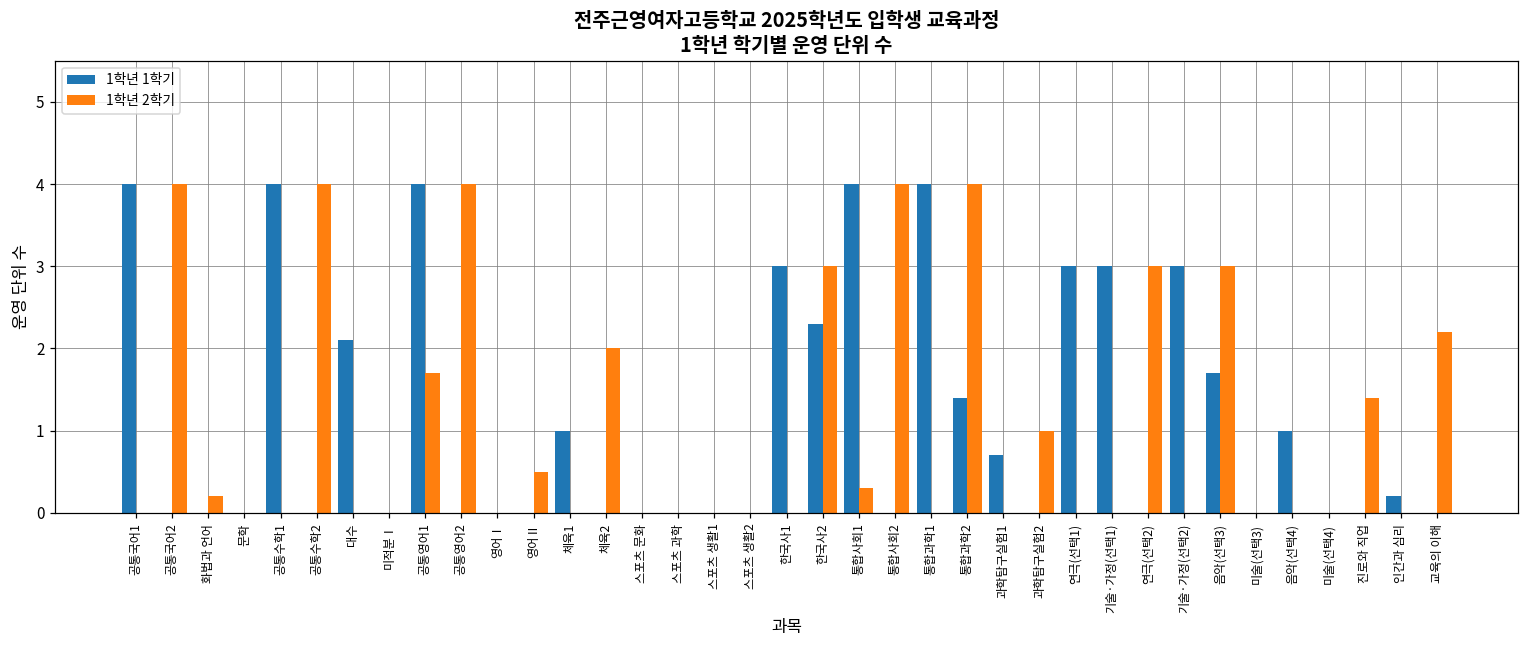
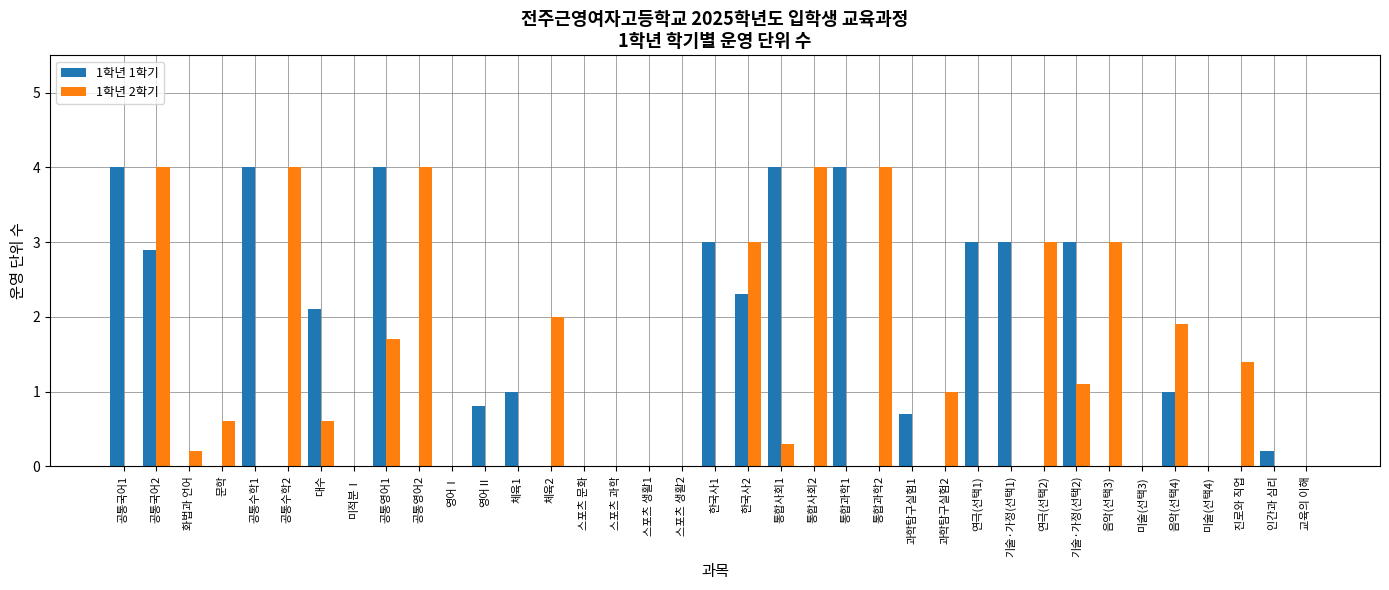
  {
    "1학년 1학기": {
      "공통국어1": 4.0,
-     "공통국어2": 0.0,
+     "공통국어2": 2.9,
      "화법과 언어": 0.0,
      "문학": 0.0,
      "공통수학1": 4.0,
      "공통수학2": 0.0,
      "대수": 2.1,
      "미적분Ⅰ": 0.0,
      "공통영어1": 4.0,
      "공통영어2": 0.0,
      "영어Ⅰ": 0.0,
-     "영어Ⅱ": 0.0,
+     "영어Ⅱ": 0.8,
      "체육1": 1.0,
      "체육2": 0.0,
      "스포츠 문화": 0.0,
      "스포츠 과학": 0.0,
      "스포츠 생활1": 0.0,
      "스포츠 생활2": 0.0,
      "한국사1": 3.0,
      "한국사2": 2.3,
      "통합사회1": 4.0,
      "통합사회2": 0.0,
      "통합과학1": 4.0,
-     "통합과학2": 1.4,
+     "통합과학2": 0.0,
      "과학탐구실험1": 0.7,
      "과학탐구실험2": 0.0,
      "연극(선택1)": 3.0,
      "기술·가정(선택1)": 3.0,
      "연극(선택2)": 0.0,
      "기술·가정(선택2)": 3.0,
-     "음악(선택3)": 1.7,
+     "음악(선택3)": 0.0,
      "미술(선택3)": 0.0,
      "음악(선택4)": 1.0,
      "미술(선택4)": 0.0,
      "진로와 직업": 0.0,
      "인간과 심리": 0.2,
      "교육의 이해": 0.0
    },
    "1학년 2학기": {
      "공통국어1": 0.0,
      "공통국어2": 4.0,
      "화법과 언어": 0.2,
-     "문학": 0.0,
+     "문학": 0.6,
      "공통수학1": 0.0,
      "공통수학2": 4.0,
-     "대수": 0.0,
+     "대수": 0.6,
      "미적분Ⅰ": 0.0,
      "공통영어1": 1.7,
      "공통영어2": 4.0,
      "영어Ⅰ": 0.0,
-     "영어Ⅱ": 0.5,
+     "영어Ⅱ": 0.0,
      "체육1": 0.0,
      "체육2": 2.0,
      "스포츠 문화": 0.0,
      "스포츠 과학": 0.0,
      "스포츠 생활1": 0.0,
      "스포츠 생활2": 0.0,
      "한국사1": 0.0,
      "한국사2": 3.0,
      "통합사회1": 0.3,
      "통합사회2": 4.0,
      "통합과학1": 0.0,
      "통합과학2": 4.0,
      "과학탐구실험1": 0.0,
      "과학탐구실험2": 1.0,
      "연극(선택1)": 0.0,
      "기술·가정(선택1)": 0.0,
      "연극(선택2)": 3.0,
-     "기술·가정(선택2)": 0.0,
+     "기술·가정(선택2)": 1.1,
      "음악(선택3)": 3.0,
      "미술(선택3)": 0.0,
-     "음악(선택4)": 0.0,
+     "음악(선택4)": 1.9,
      "미술(선택4)": 0.0,
      "진로와 직업": 1.4,
      "인간과 심리": 0.0,
-     "교육의 이해": 2.2
+     "교육의 이해": 0.0
    }
  }
